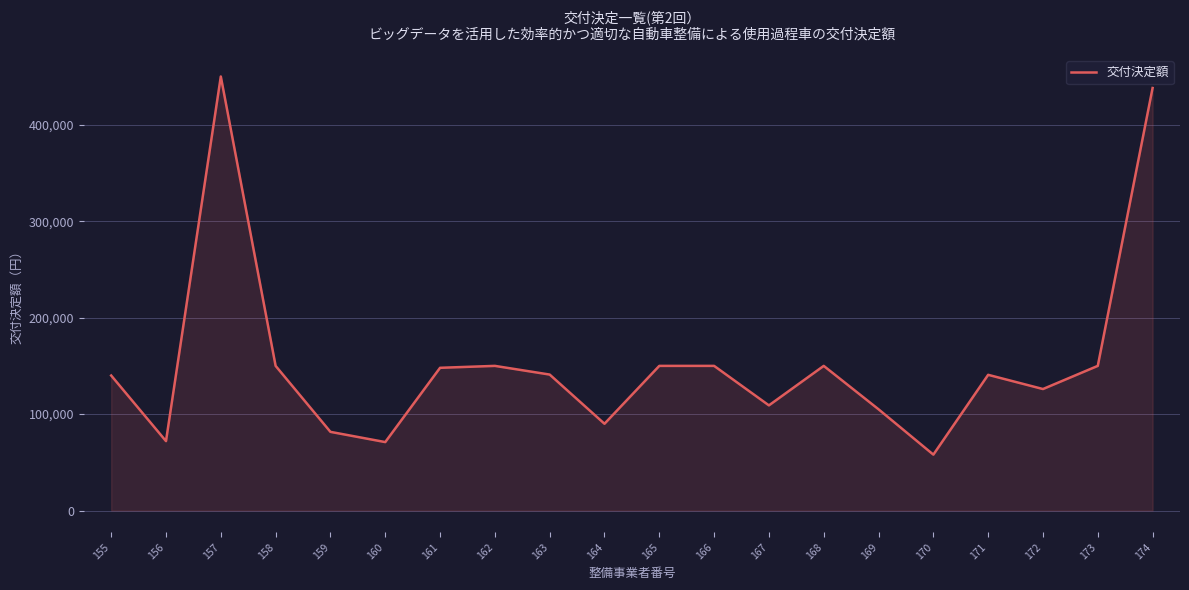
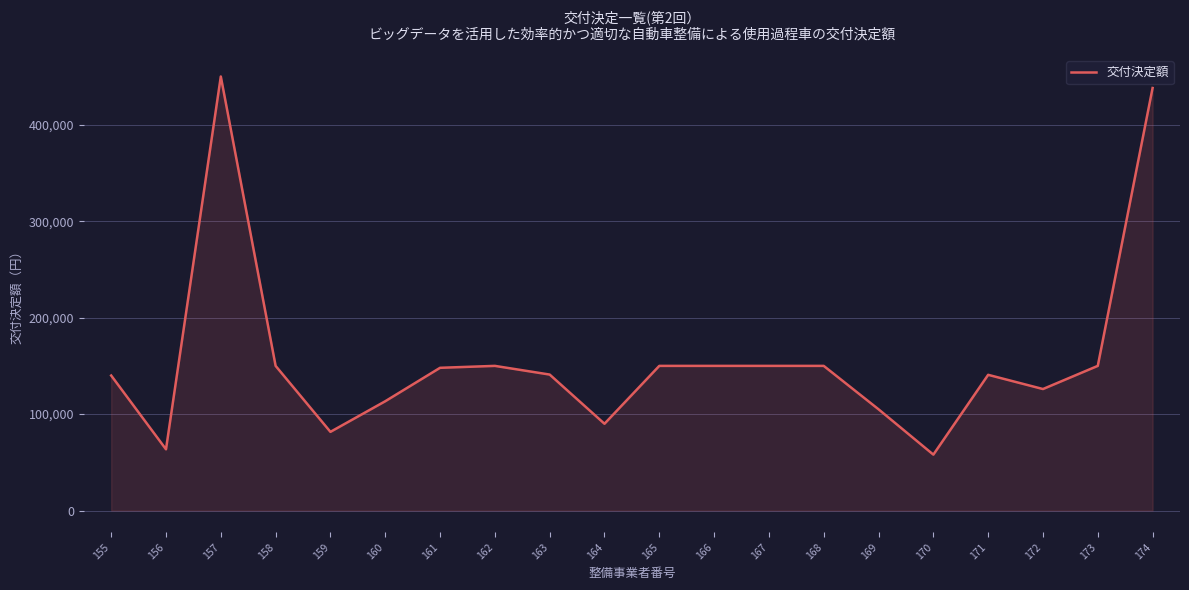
  {
    "155": "140,000",
-   "156": "70,000",
+   "156": "60,000",
    "157": "450,000",
    "158": "150,000",
    "159": "80,000",
-   "160": "70,000",
+   "160": "110,000",
    "161": "150,000",
    "162": "150,000",
    "163": "140,000",
    "164": "90,000",
    "165": "150,000",
    "166": "150,000",
-   "167": "110,000",
+   "167": "150,000",
    "168": "150,000",
    "169": "110,000",
    "170": "60,000",
    "171": "140,000",
    "172": "130,000",
    "173": "150,000",
    "174": "440,000"
  }
